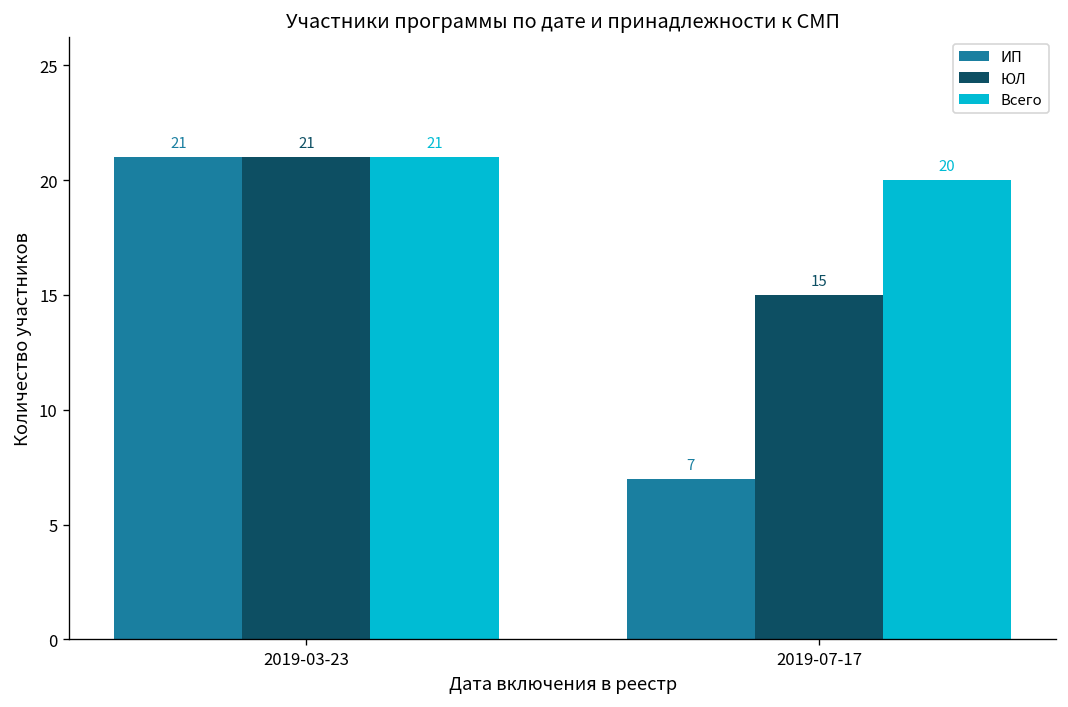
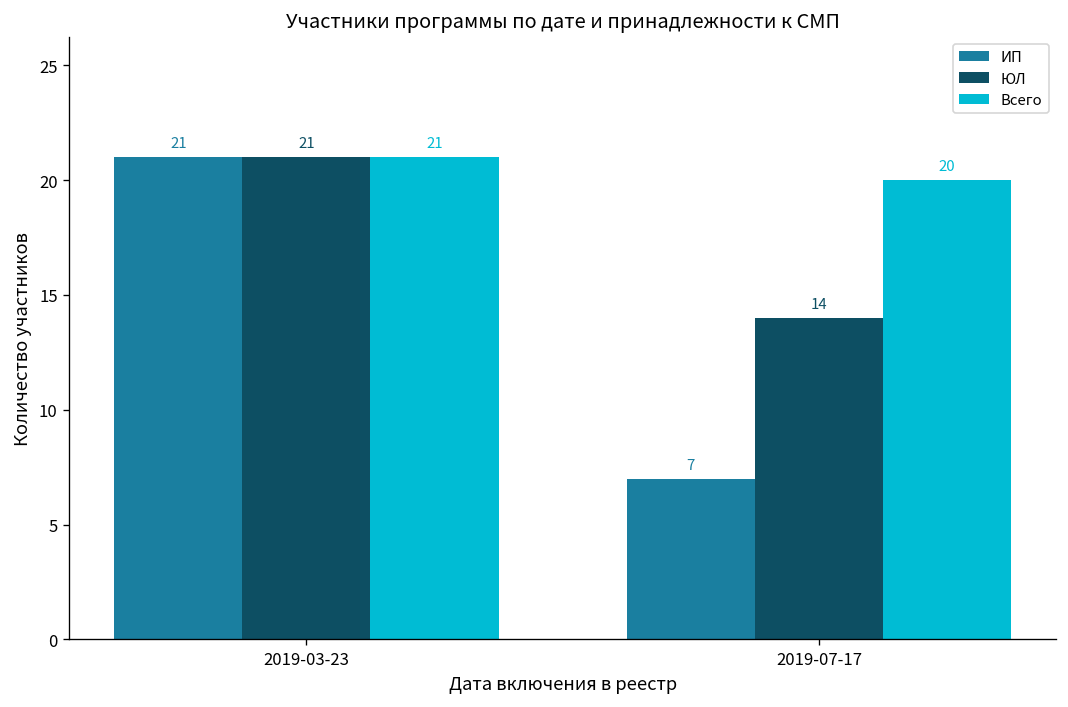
  {
    "ИП": {
      "2019-03-23": 21,
      "2019-07-17": 7
    },
    "ЮЛ": {
      "2019-03-23": 21,
-     "2019-07-17": 15
+     "2019-07-17": 14
    },
    "Всего": {
      "2019-03-23": 21,
      "2019-07-17": 20
    }
  }
